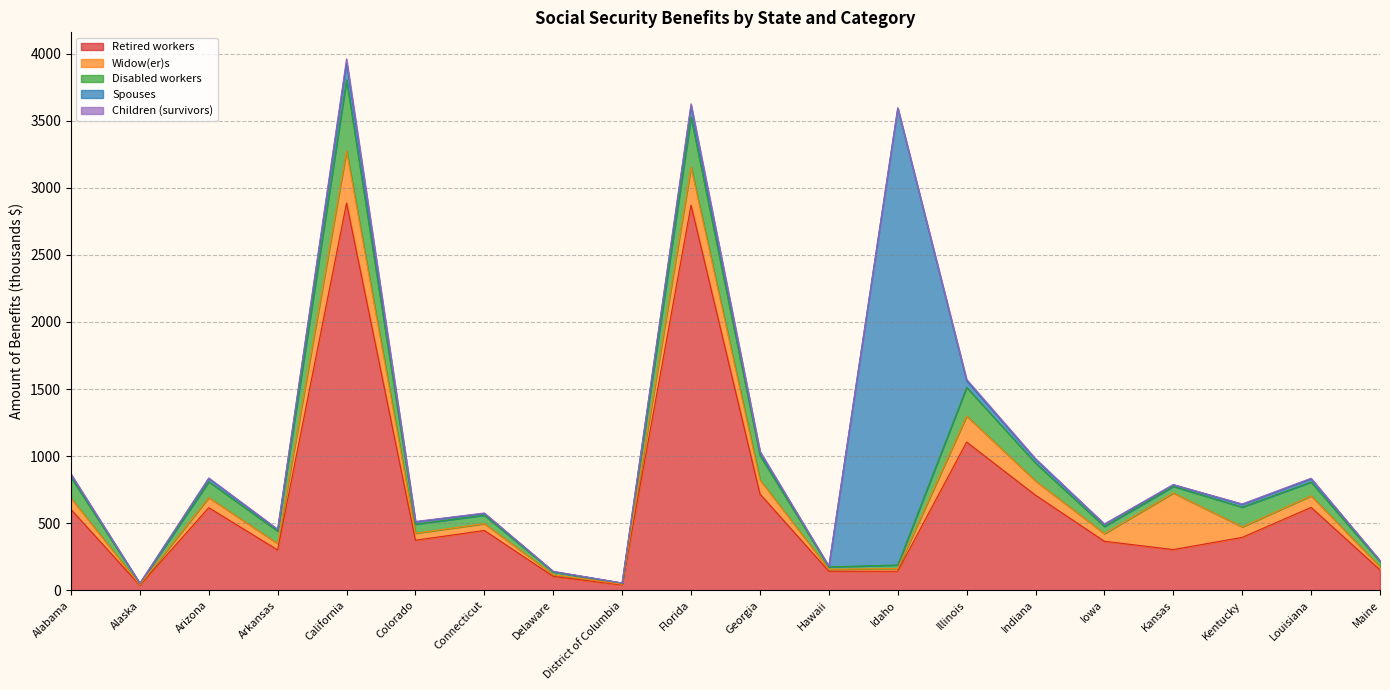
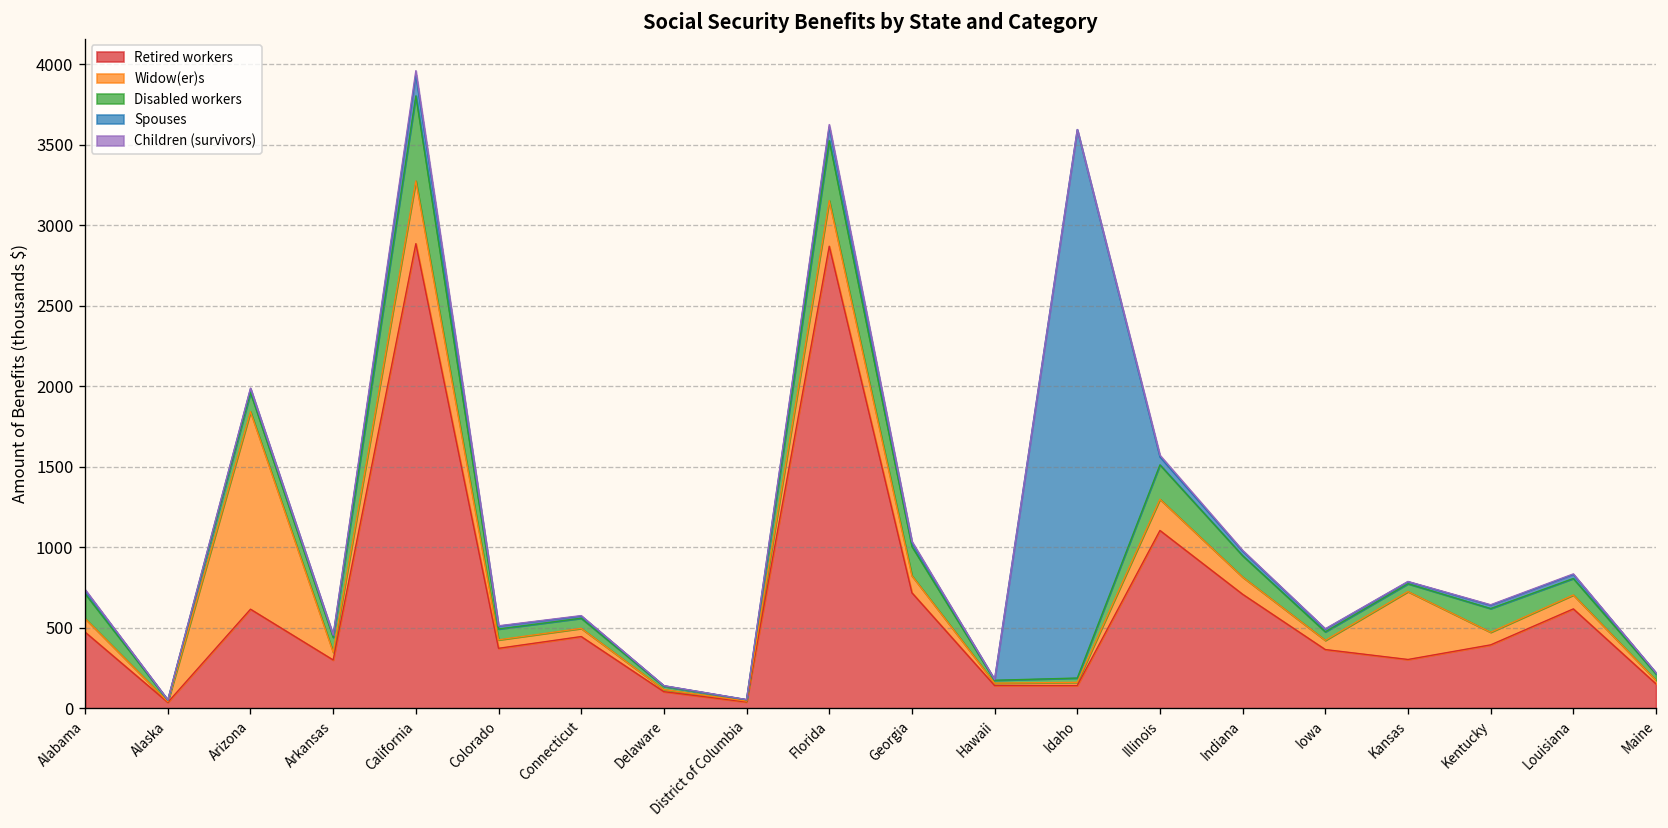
  {
    "Retired workers": {
-     "Alabama": 600,
+     "Alabama": 470,
      "Arizona": 620,
      "Arkansas": 300,
      "California": 2890,
      "Colorado": 370,
      "Connecticut": 450,
      "Florida": 2870,
      "Georgia": 720,
      "Idaho": 140,
      "Illinois": 1100,
      "Indiana": 710,
      "Iowa": 370,
      "Kansas": 300,
      "Kentucky": 390,
      "Louisiana": 620,
      "Maine": 150
    },
    "Widow(er)s": {
      "Alabama": 80,
-     "Arizona": 70,
+     "Arizona": 1230,
      "Arkansas": 50,
      "California": 390,
      "Colorado": 50,
      "Connecticut": 50,
      "Florida": 280,
      "Georgia": 110,
      "Idaho": 20,
      "Illinois": 190,
      "Indiana": 110,
      "Iowa": 60,
      "Kansas": 420,
      "Kentucky": 80,
      "Louisiana": 90,
      "Maine": 20
    },
    "Disabled workers": {
      "Alabama": 150,
      "Arizona": 120,
      "California": 530,
      "Florida": 370,
      "Georgia": 180,
      "Idaho": 30,
      "Illinois": 210,
      "Indiana": 130,
      "Kentucky": 150,
      "Louisiana": 100
    },
    "Spouses": {
      "California": 130
    },
    "Children (survivors)": {
      "California": 30
    }
  }
